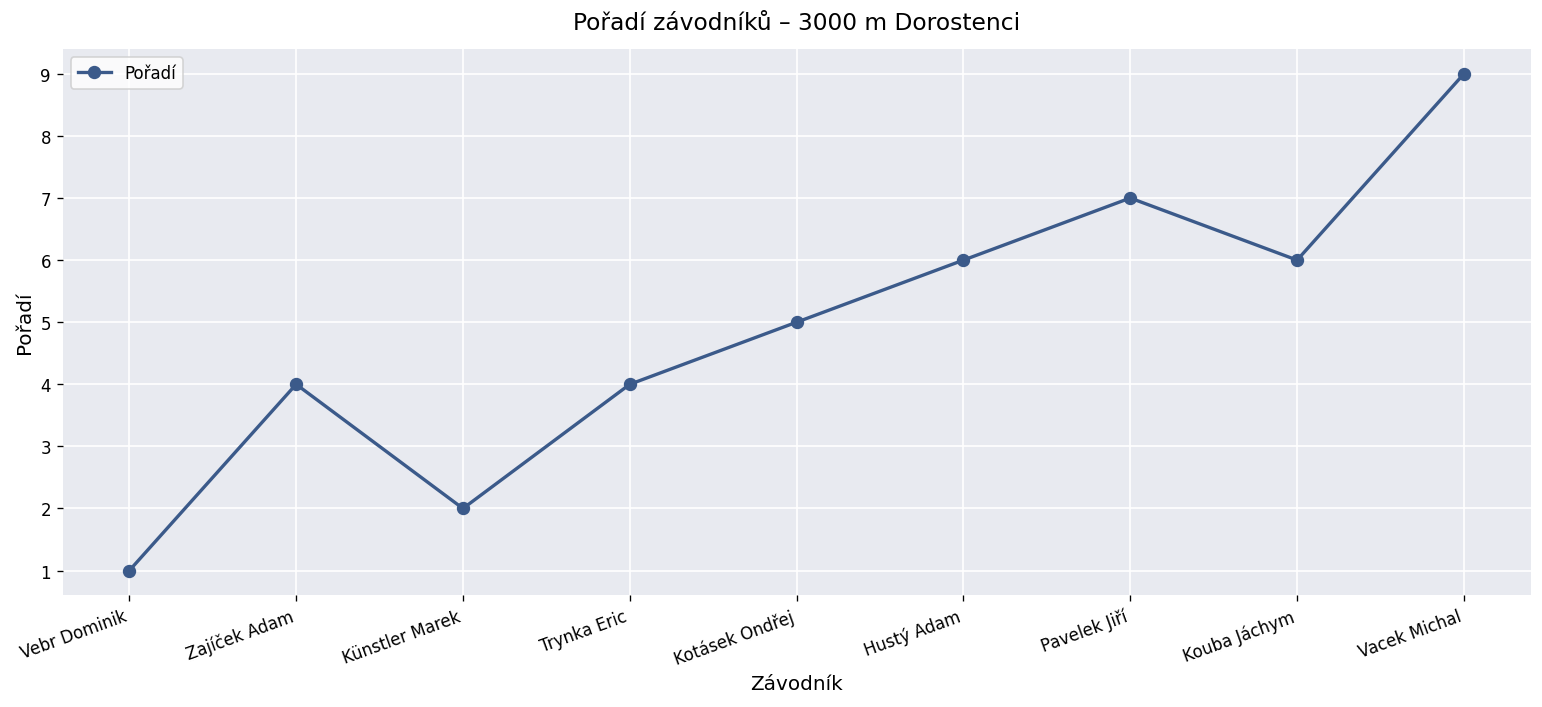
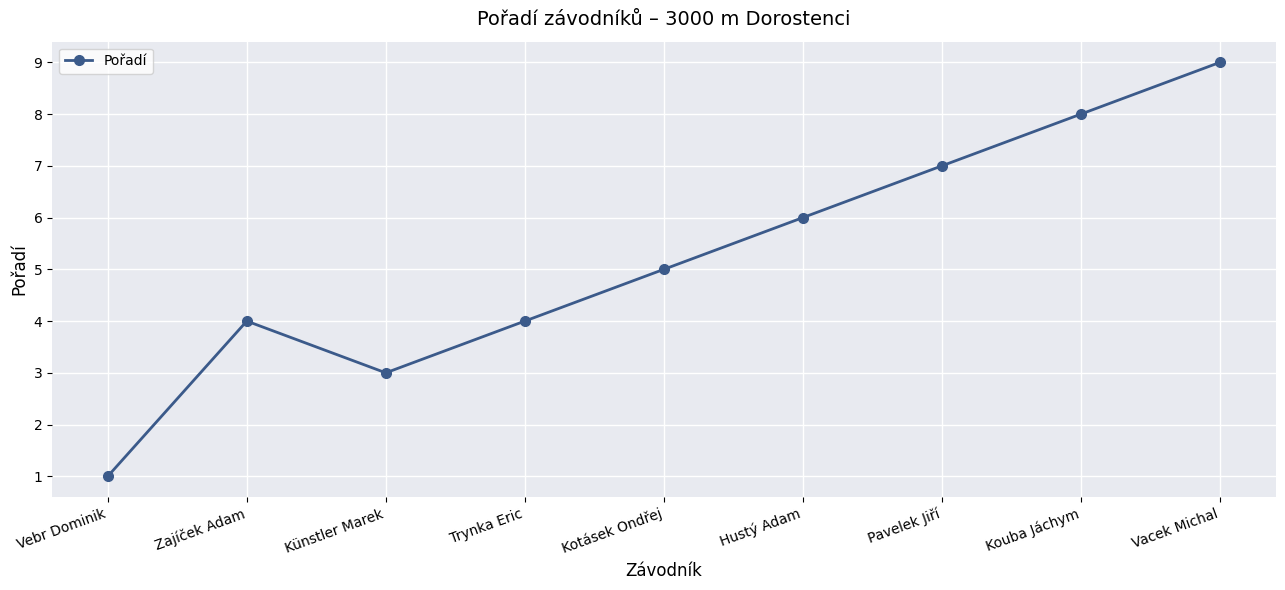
  {
    "Vebr Dominik": 1,
    "Zajíček Adam": 4,
-   "Künstler Marek": 2,
+   "Künstler Marek": 3,
    "Trynka Eric": 4,
    "Kotásek Ondřej": 5,
    "Hustý Adam": 6,
    "Pavelek Jiří": 7,
-   "Kouba Jáchym": 6,
+   "Kouba Jáchym": 8,
    "Vacek Michal": 9
  }
